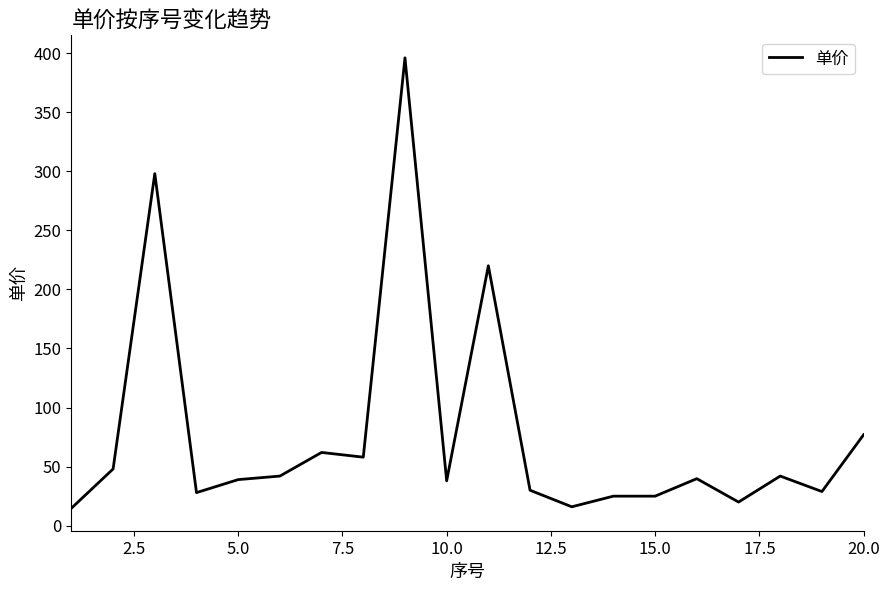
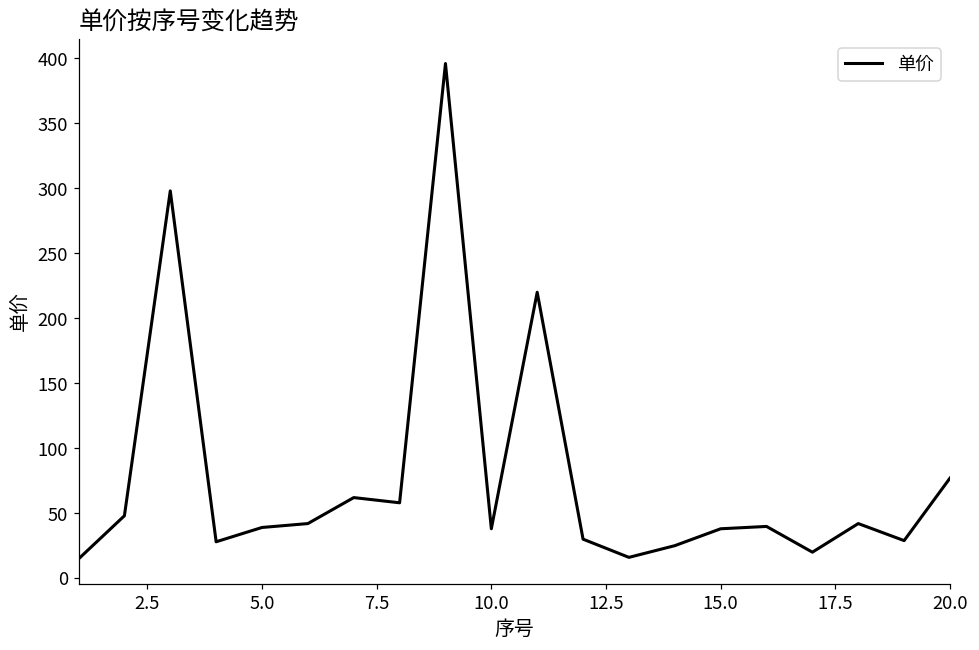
  {
    "5.0": 39,
    "10.0": 38,
-   "15.0": 25,
+   "15.0": 38,
    "20.0": 77
  }
